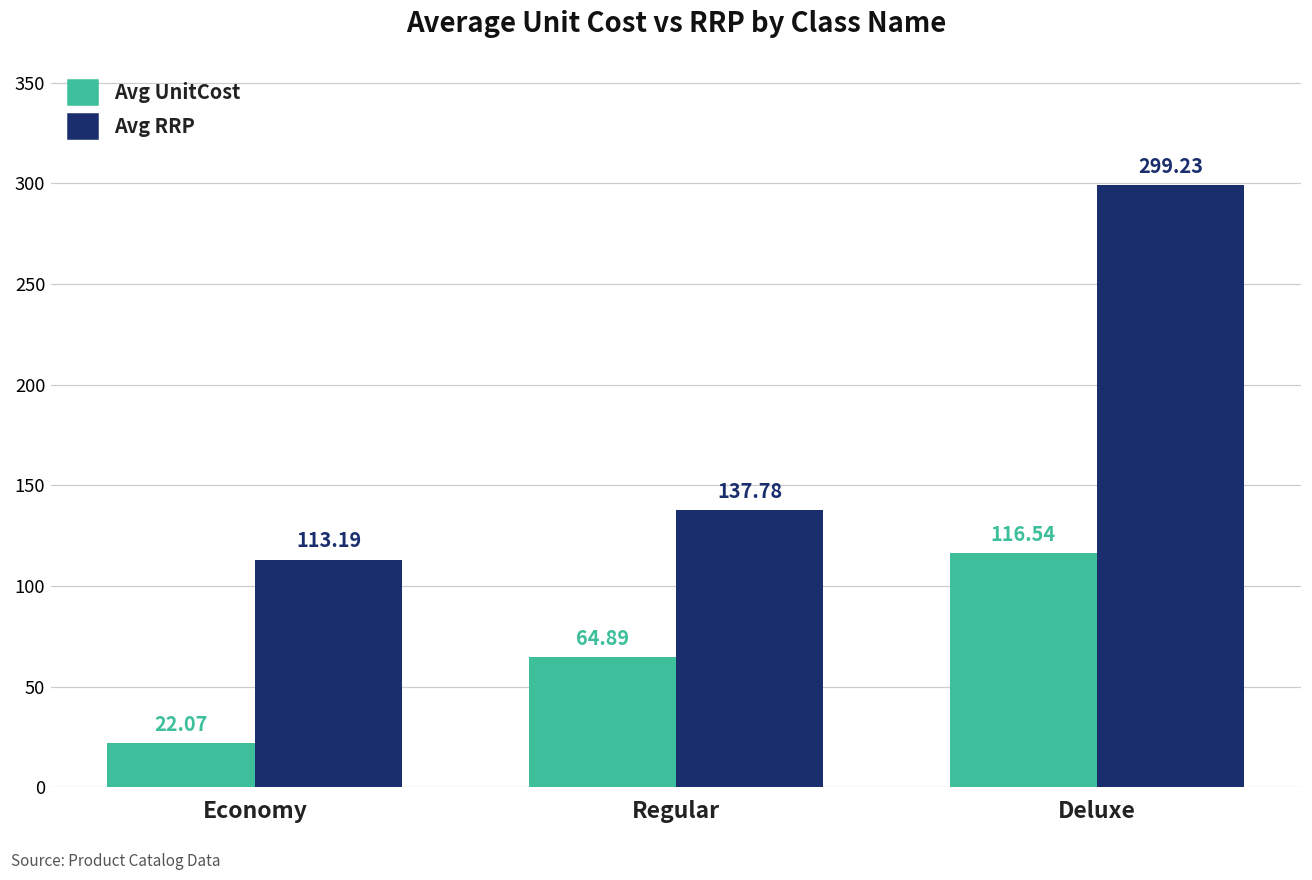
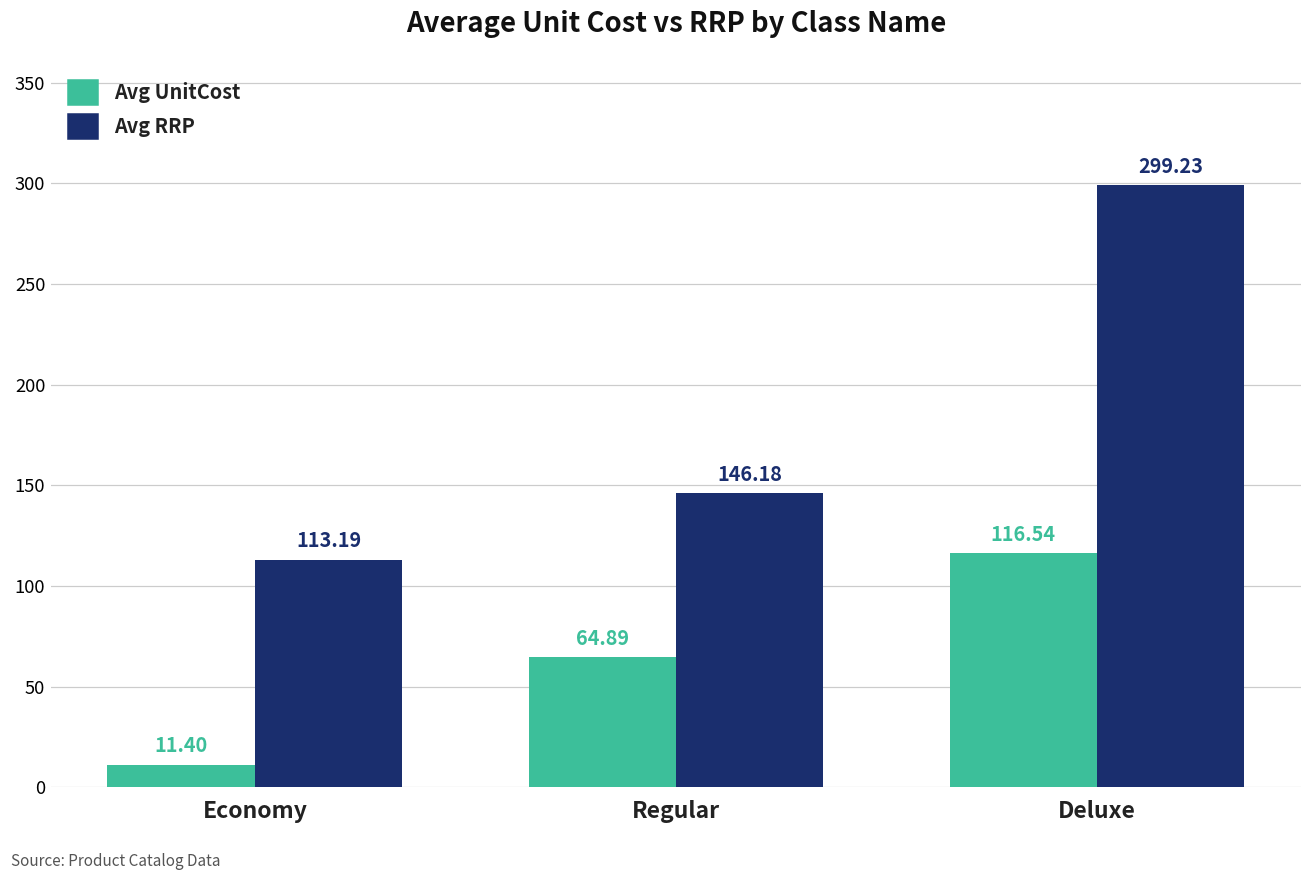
  {
    "Avg UnitCost": {
-     "Economy": 22.07,
+     "Economy": 11.40,
      "Regular": 64.89,
      "Deluxe": 116.54
    },
    "Avg RRP": {
      "Economy": 113.19,
-     "Regular": 137.78,
+     "Regular": 146.18,
      "Deluxe": 299.23
    }
  }
